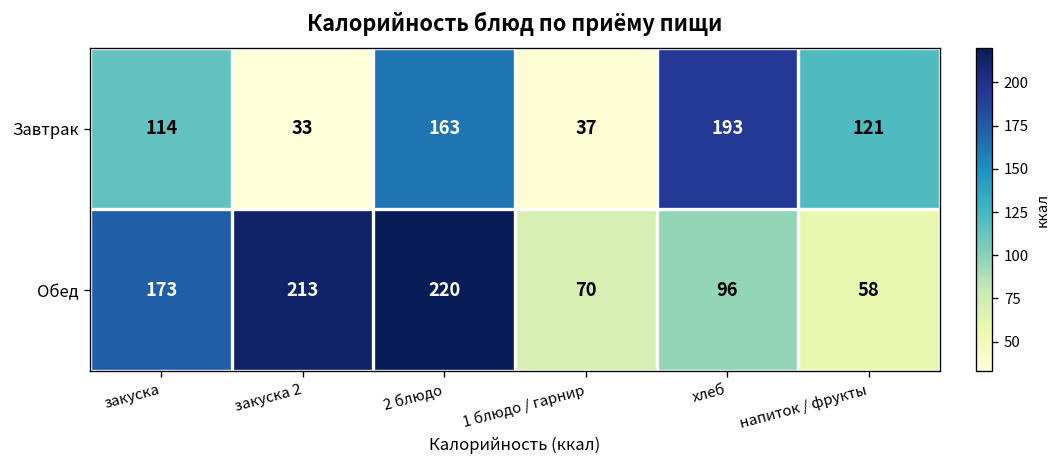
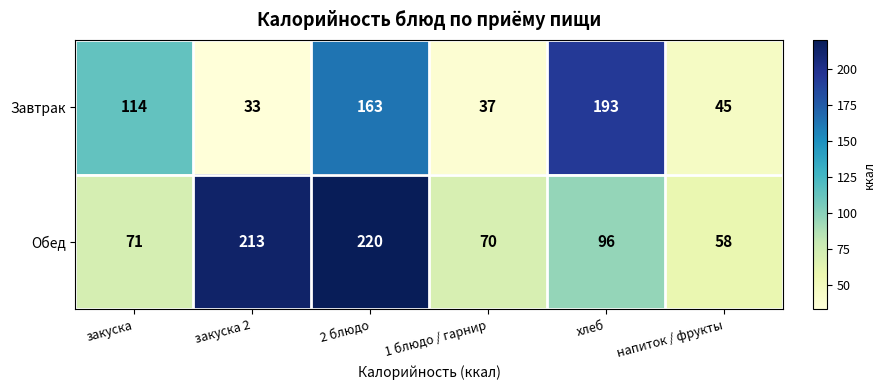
  {
    "Завтрак": {
      "закуска": 114,
      "закуска 2": 33,
      "2 блюдо": 163,
      "1 блюдо / гарнир": 37,
      "хлеб": 193,
-     "напиток / фрукты": 121
+     "напиток / фрукты": 45
    },
    "Обед": {
-     "закуска": 173,
+     "закуска": 71,
      "закуска 2": 213,
      "2 блюдо": 220,
      "1 блюдо / гарнир": 70,
      "хлеб": 96,
      "напиток / фрукты": 58
    }
  }
